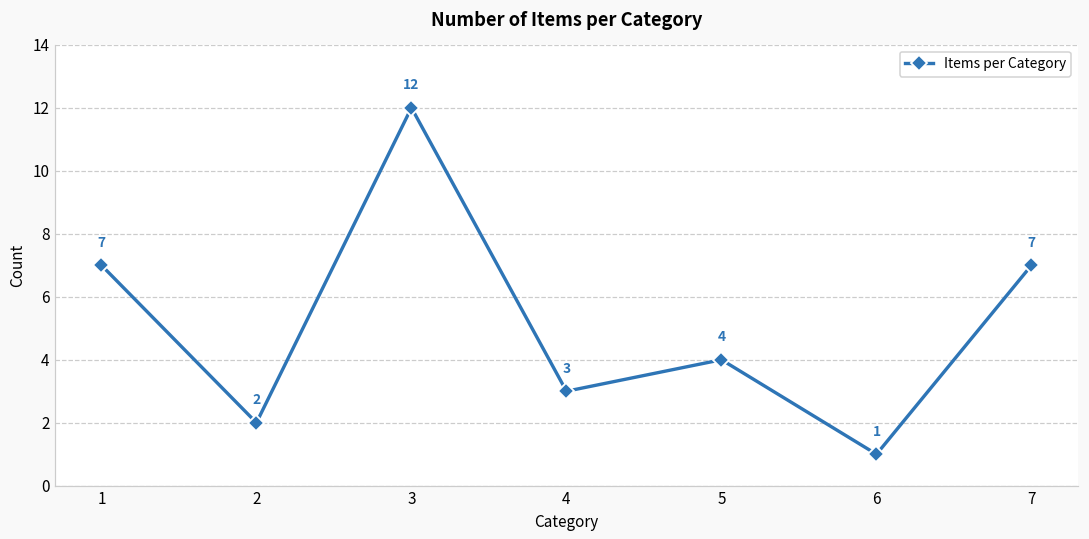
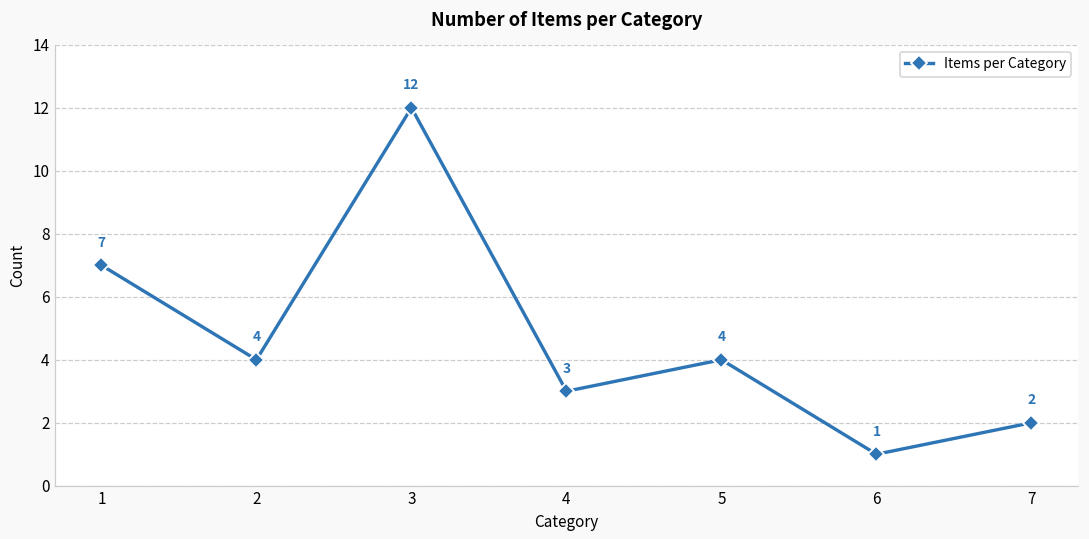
  {
    "1": 7,
-   "2": 2,
+   "2": 4,
    "3": 12,
    "4": 3,
    "5": 4,
    "6": 1,
-   "7": 7
+   "7": 2
  }
